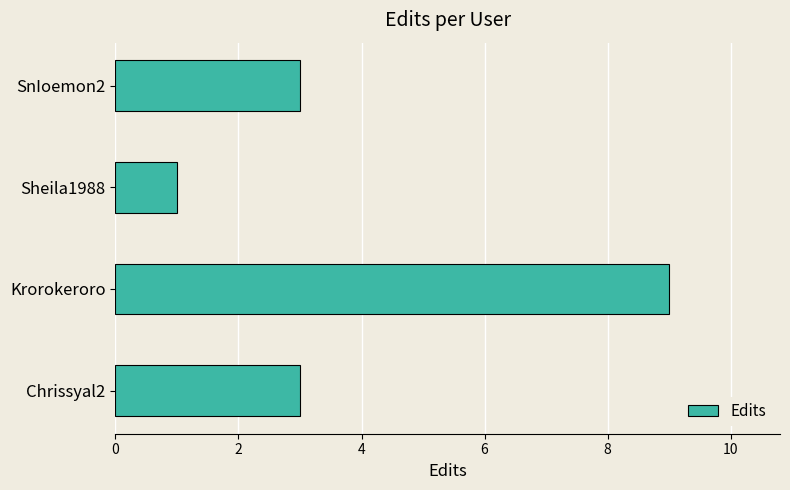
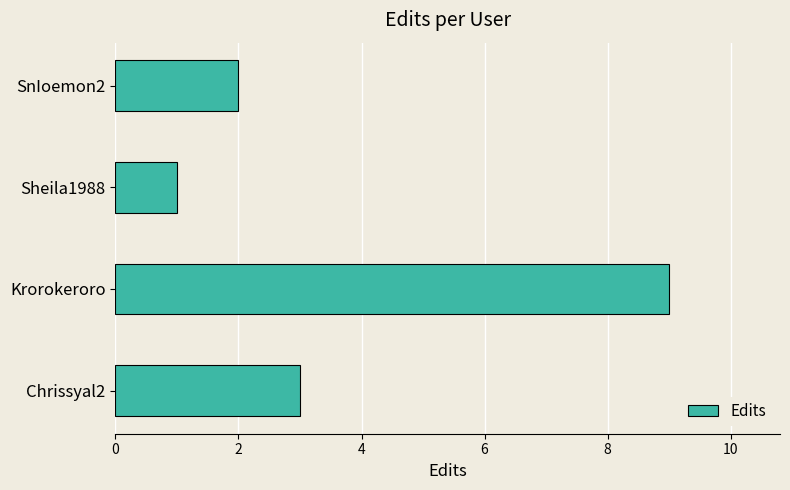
  {
-   "SnIoemon2": 3,
+   "SnIoemon2": 2,
    "Sheila1988": 1,
    "Krorokeroro": 9,
    "Chrissyal2": 3
  }
